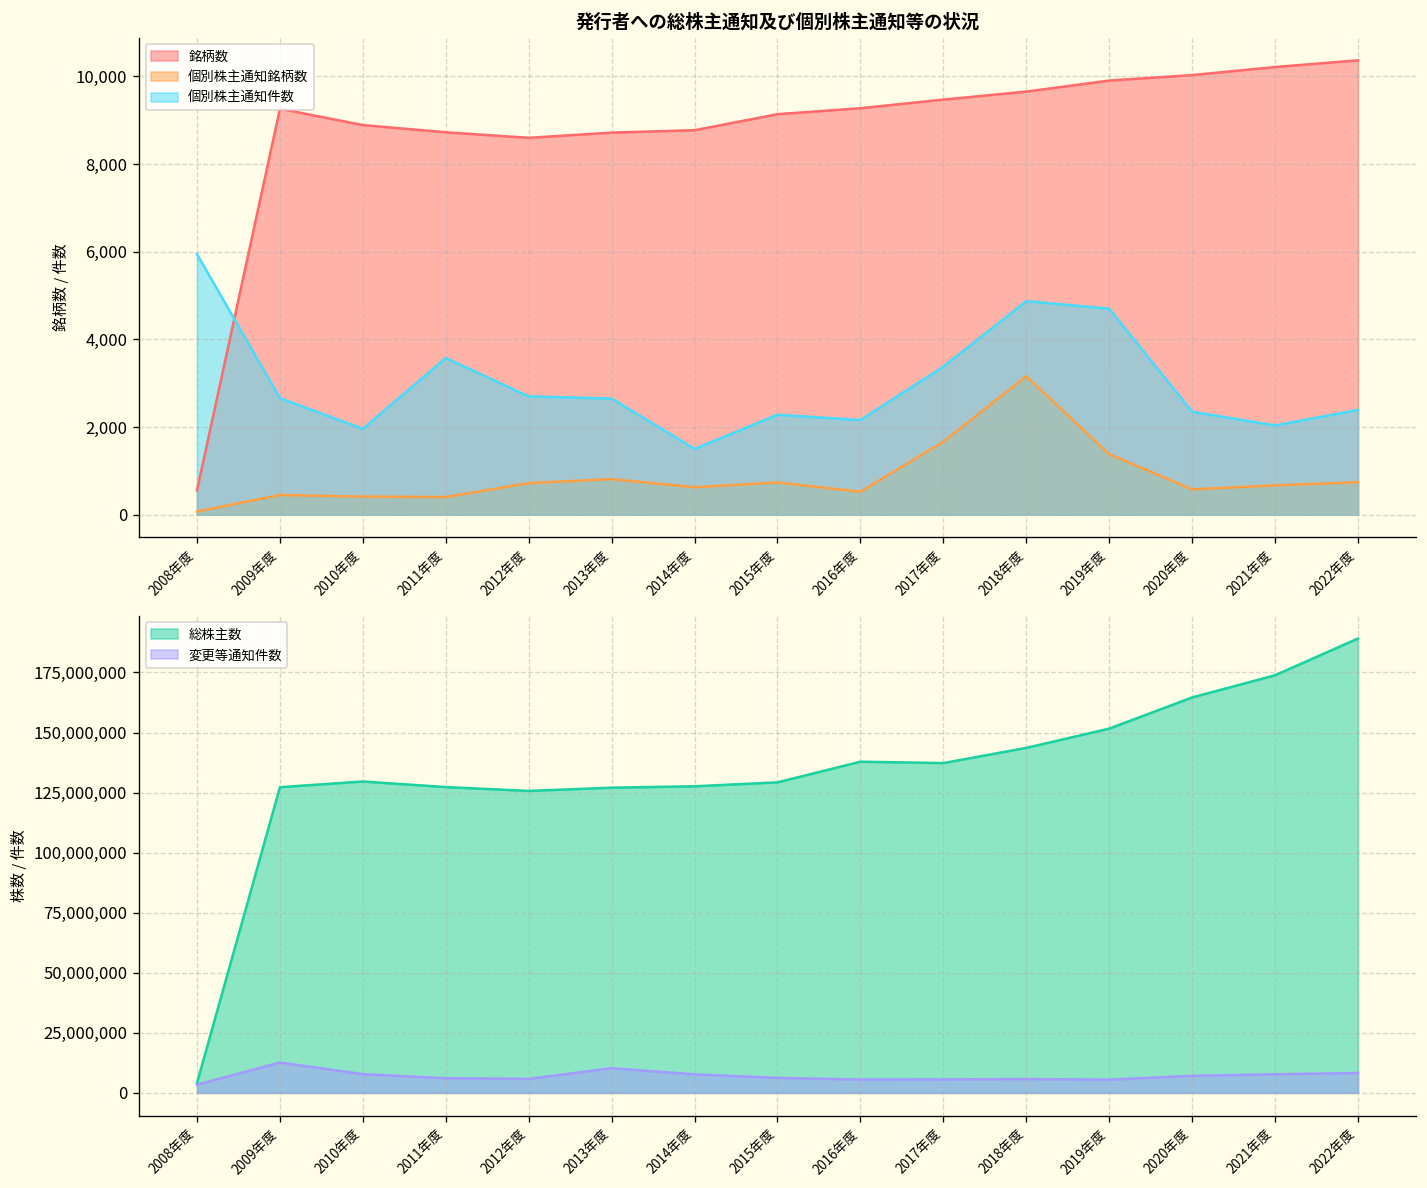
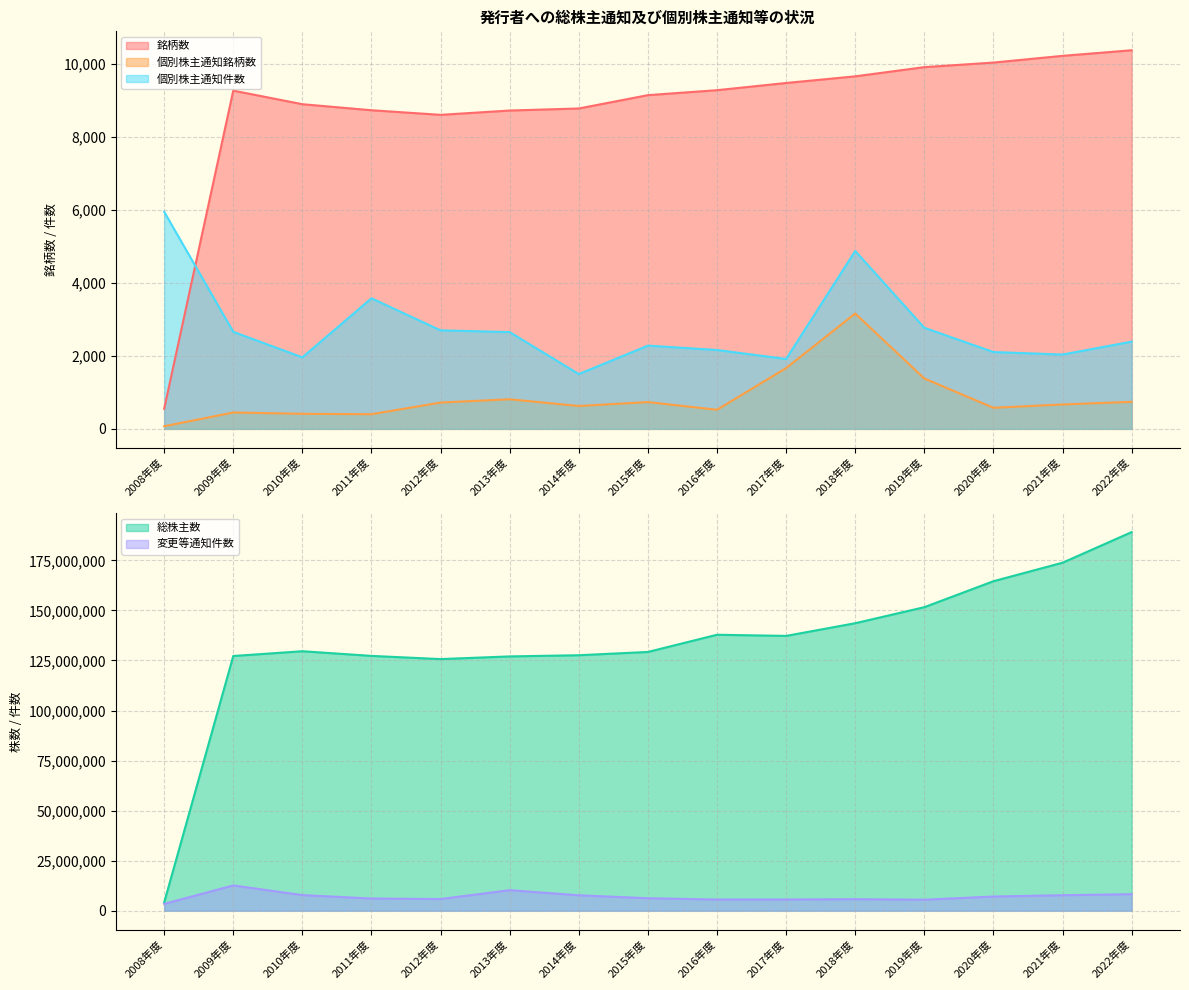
  {
    "発行者への総株主通知及び個別株主通知等の状況": {
      "個別株主通知件数": {
        "2008年度": "5,900",
        "2009年度": "2,700",
        "2010年度": "2,000",
        "2011年度": "3,600",
        "2012年度": "2,700",
        "2013年度": "2,600",
        "2014年度": "1,500",
        "2015年度": "2,300",
        "2016年度": "2,200",
-       "2017年度": "3,400",
+       "2017年度": "1,900",
        "2018年度": "4,900",
-       "2019年度": "4,700",
-       "2020年度": "2,300",
+       "2019年度": "2,800",
+       "2020年度": "2,100",
        "2021年度": "2,000",
        "2022年度": "2,400"
      }
    }
  }
